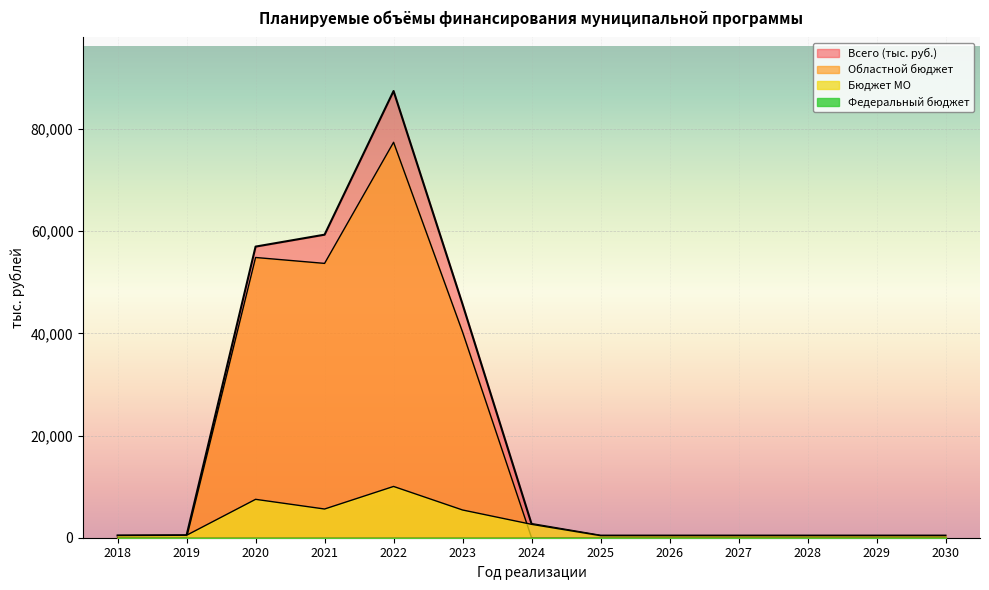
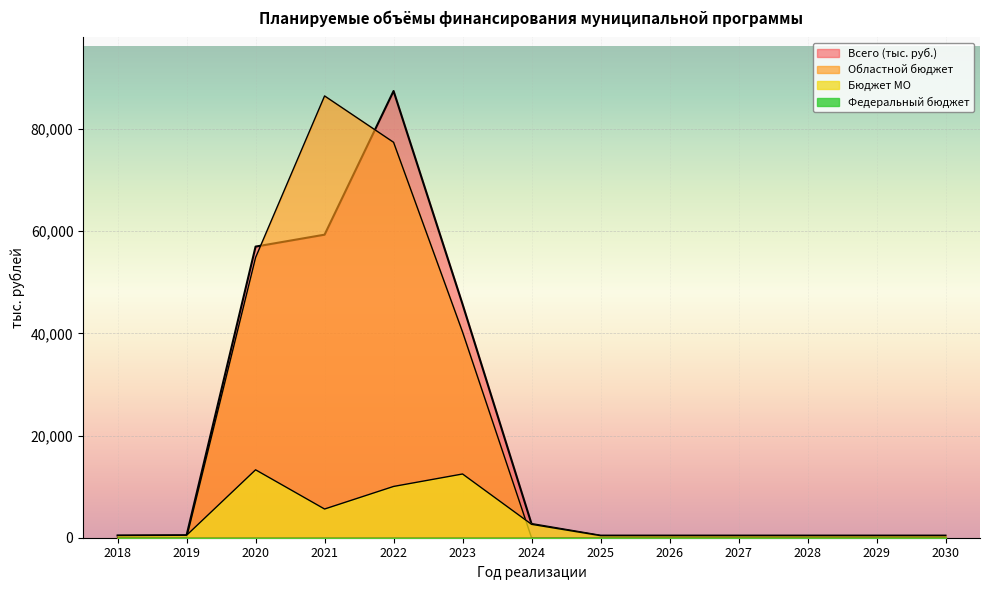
  {
    "Всего (тыс. руб.)": {
      "2020": "57,000",
      "2021": "59,000",
      "2022": "87,000",
      "2023": "46,000"
    },
    "Областной бюджет": {
      "2020": "55,000",
-     "2021": "54,000",
+     "2021": "86,000",
      "2022": "77,000",
      "2023": "40,000"
    },
    "Бюджет МО": {
-     "2020": "8,000",
+     "2020": "13,000",
      "2021": "6,000",
      "2022": "10,000",
-     "2023": "5,000"
+     "2023": "12,000"
    },
    "Федеральный бюджет": {
      "2020": "0",
      "2021": "0",
      "2022": "0",
      "2023": "0"
    }
  }
